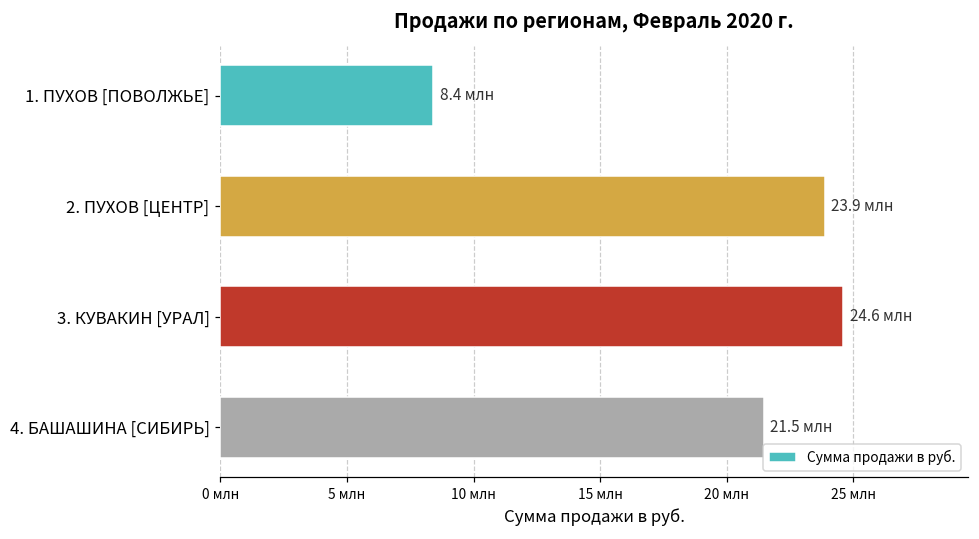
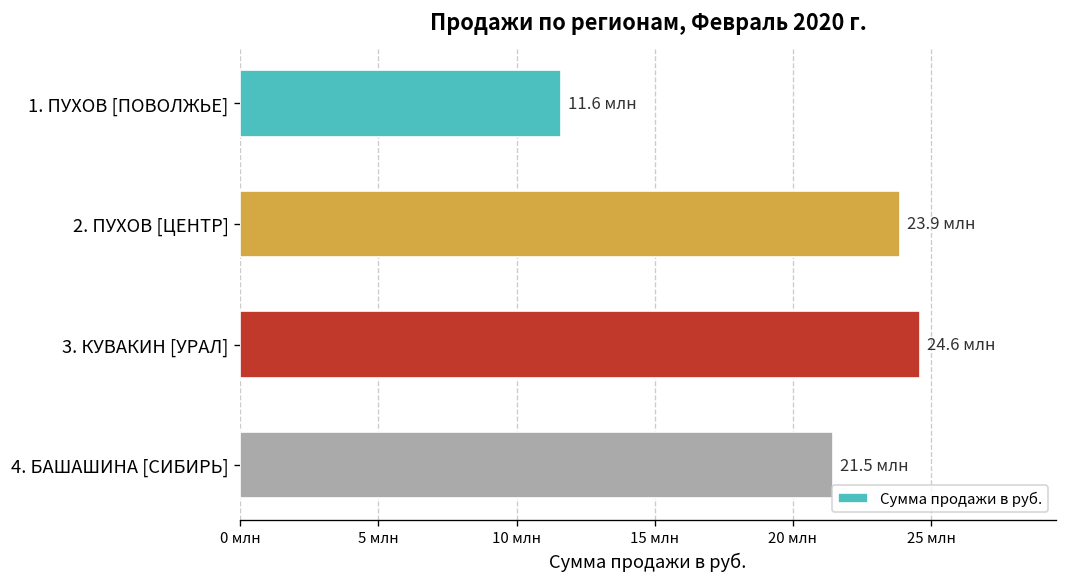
  {
-   "1. ПУХОВ [ПОВОЛЖЬЕ]": 8.4
+   "1. ПУХОВ [ПОВОЛЖЬЕ]": 11.6
  }
